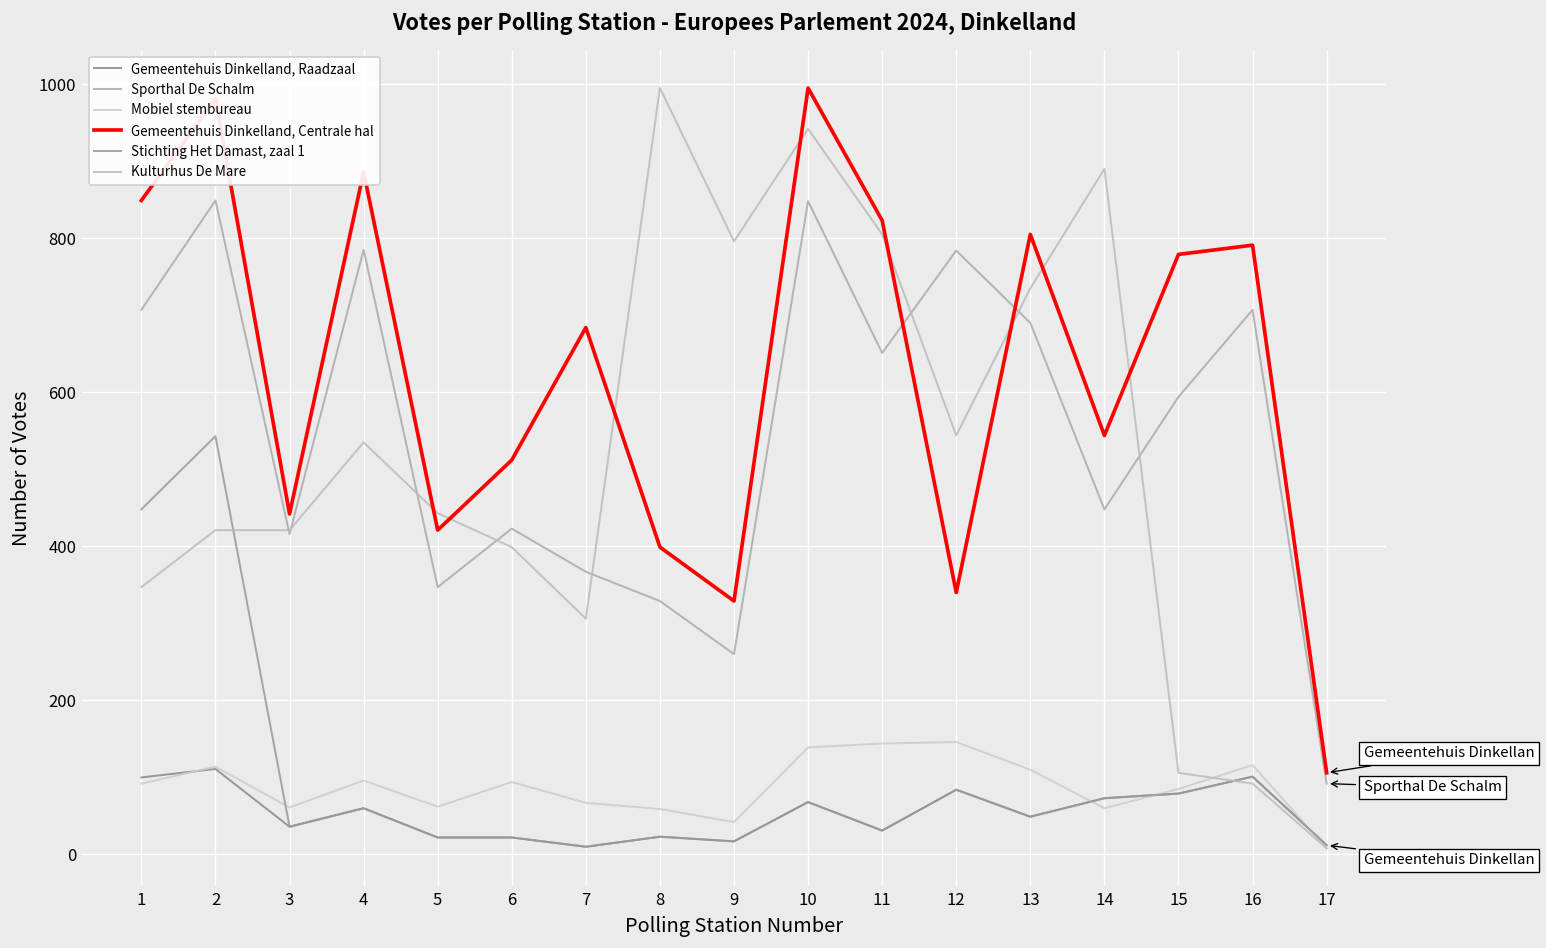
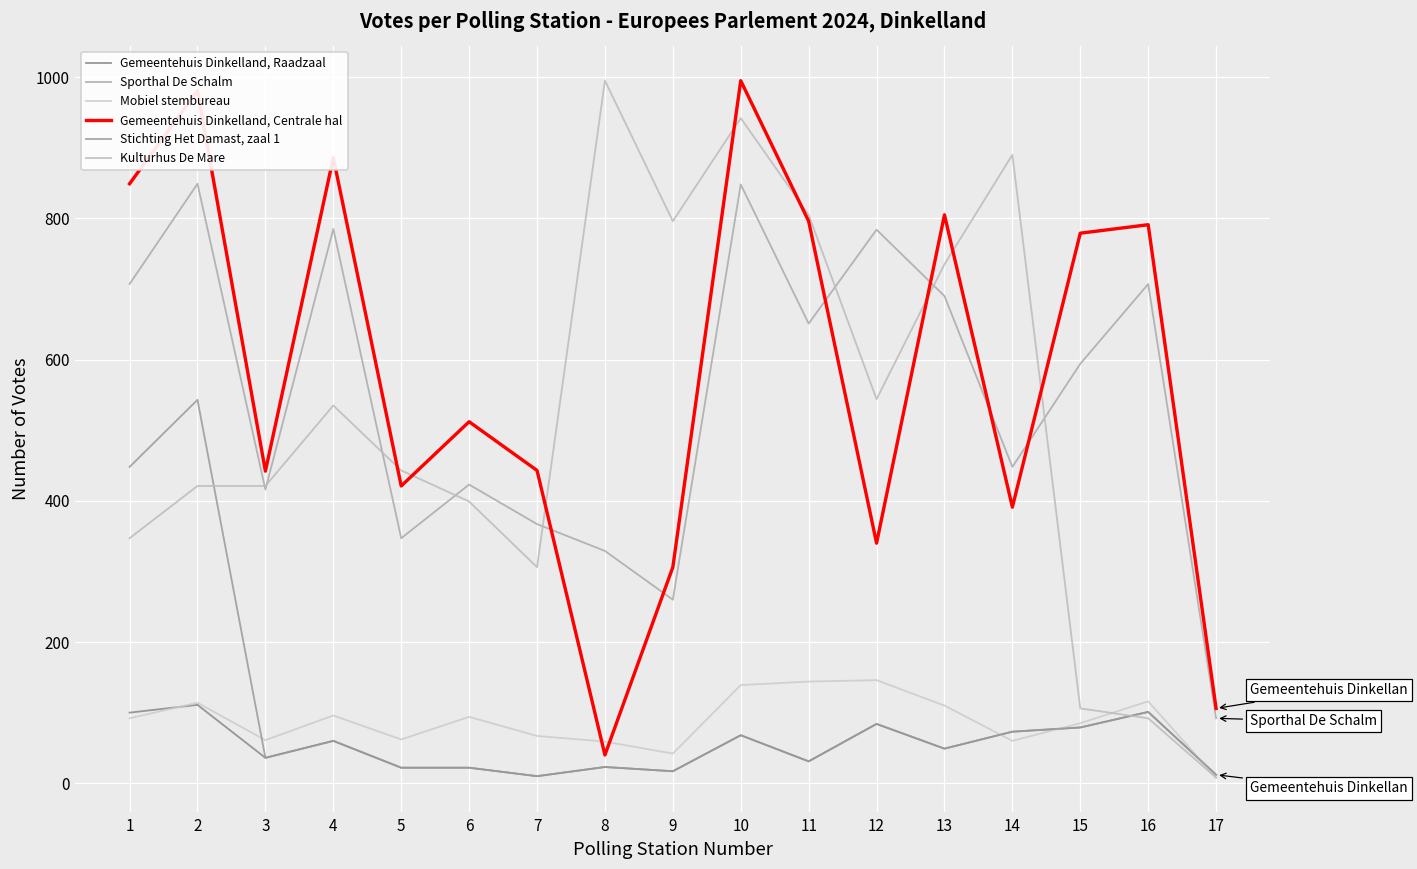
  {
    "Gemeentehuis Dinkelland, Centrale hal": {
      "1": 850,
      "3": 440,
      "5": 420,
      "6": 510,
-     "7": 680,
-     "8": 400,
-     "9": 330,
+     "7": 440,
+     "8": 40,
+     "9": 310,
      "10": 1000,
-     "11": 820,
+     "11": 800,
      "12": 340,
      "13": 810,
-     "14": 540,
+     "14": 390,
      "15": 780,
      "16": 790,
      "17": 110
    }
  }
